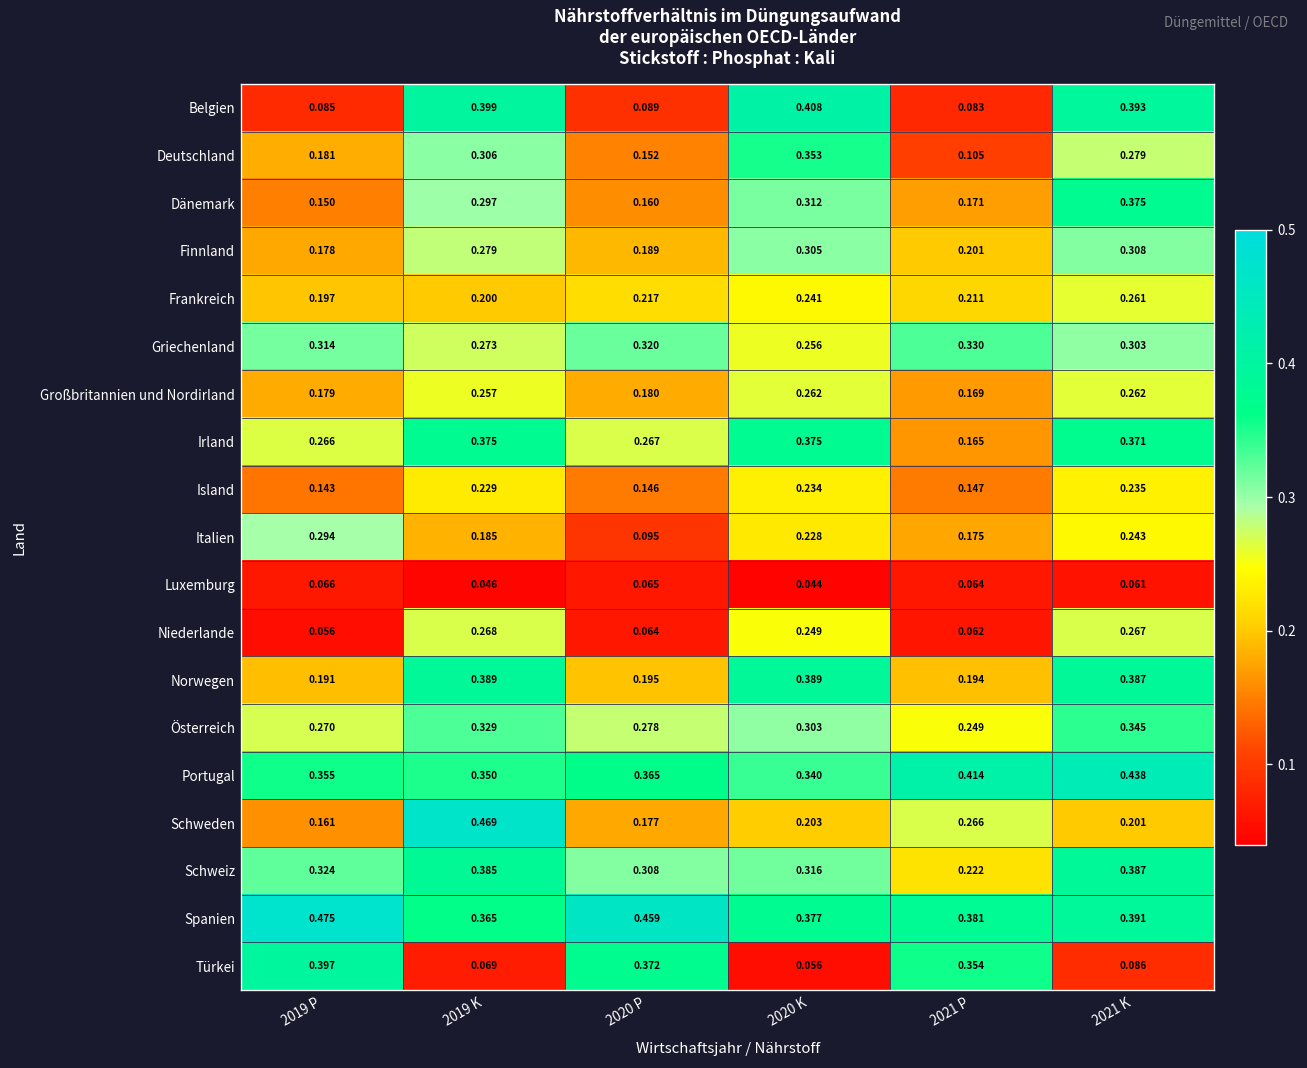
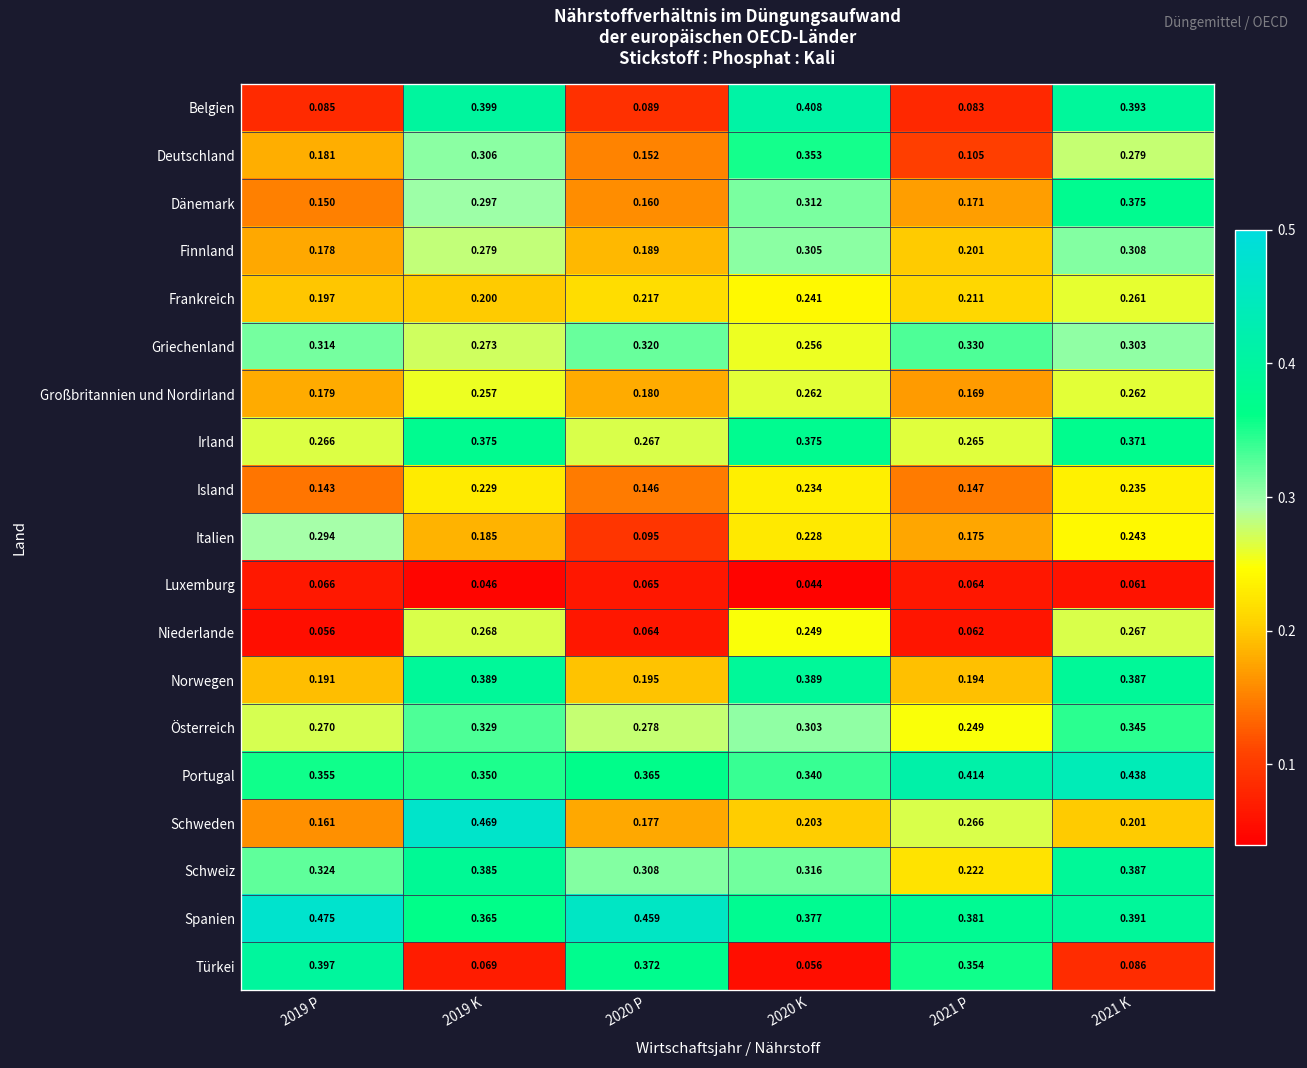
  {
    "Belgien": {
      "2019 P": 0.085,
      "2019 K": 0.399,
      "2020 P": 0.089,
      "2020 K": 0.408,
      "2021 P": 0.083,
      "2021 K": 0.393
    },
    "Deutschland": {
      "2019 P": 0.181,
      "2019 K": 0.306,
      "2020 P": 0.152,
      "2020 K": 0.353,
      "2021 P": 0.105,
      "2021 K": 0.279
    },
    "Dänemark": {
      "2019 P": 0.150,
      "2019 K": 0.297,
      "2020 P": 0.160,
      "2020 K": 0.312,
      "2021 P": 0.171,
      "2021 K": 0.375
    },
    "Finnland": {
      "2019 P": 0.178,
      "2019 K": 0.279,
      "2020 P": 0.189,
      "2020 K": 0.305,
      "2021 P": 0.201,
      "2021 K": 0.308
    },
    "Frankreich": {
      "2019 P": 0.197,
      "2019 K": 0.200,
      "2020 P": 0.217,
      "2020 K": 0.241,
      "2021 P": 0.211,
      "2021 K": 0.261
    },
    "Griechenland": {
      "2019 P": 0.314,
      "2019 K": 0.273,
      "2020 P": 0.320,
      "2020 K": 0.256,
      "2021 P": 0.330,
      "2021 K": 0.303
    },
    "Großbritannien und Nordirland": {
      "2019 P": 0.179,
      "2019 K": 0.257,
      "2020 P": 0.180,
      "2020 K": 0.262,
      "2021 P": 0.169,
      "2021 K": 0.262
    },
    "Irland": {
      "2019 P": 0.266,
      "2019 K": 0.375,
      "2020 P": 0.267,
      "2020 K": 0.375,
-     "2021 P": 0.165,
+     "2021 P": 0.265,
      "2021 K": 0.371
    },
    "Island": {
      "2019 P": 0.143,
      "2019 K": 0.229,
      "2020 P": 0.146,
      "2020 K": 0.234,
      "2021 P": 0.147,
      "2021 K": 0.235
    },
    "Italien": {
      "2019 P": 0.294,
      "2019 K": 0.185,
      "2020 P": 0.095,
      "2020 K": 0.228,
      "2021 P": 0.175,
      "2021 K": 0.243
    },
    "Luxemburg": {
      "2019 P": 0.066,
      "2019 K": 0.046,
      "2020 P": 0.065,
      "2020 K": 0.044,
      "2021 P": 0.064,
      "2021 K": 0.061
    },
    "Niederlande": {
      "2019 P": 0.056,
      "2019 K": 0.268,
      "2020 P": 0.064,
      "2020 K": 0.249,
      "2021 P": 0.062,
      "2021 K": 0.267
    },
    "Norwegen": {
      "2019 P": 0.191,
      "2019 K": 0.389,
      "2020 P": 0.195,
      "2020 K": 0.389,
      "2021 P": 0.194,
      "2021 K": 0.387
    },
    "Österreich": {
      "2019 P": 0.270,
      "2019 K": 0.329,
      "2020 P": 0.278,
      "2020 K": 0.303,
      "2021 P": 0.249,
      "2021 K": 0.345
    },
    "Portugal": {
      "2019 P": 0.355,
      "2019 K": 0.350,
      "2020 P": 0.365,
      "2020 K": 0.340,
      "2021 P": 0.414,
      "2021 K": 0.438
    },
    "Schweden": {
      "2019 P": 0.161,
      "2019 K": 0.469,
      "2020 P": 0.177,
      "2020 K": 0.203,
      "2021 P": 0.266,
      "2021 K": 0.201
    },
    "Schweiz": {
      "2019 P": 0.324,
      "2019 K": 0.385,
      "2020 P": 0.308,
      "2020 K": 0.316,
      "2021 P": 0.222,
      "2021 K": 0.387
    },
    "Spanien": {
      "2019 P": 0.475,
      "2019 K": 0.365,
      "2020 P": 0.459,
      "2020 K": 0.377,
      "2021 P": 0.381,
      "2021 K": 0.391
    },
    "Türkei": {
      "2019 P": 0.397,
      "2019 K": 0.069,
      "2020 P": 0.372,
      "2020 K": 0.056,
      "2021 P": 0.354,
      "2021 K": 0.086
    }
  }
